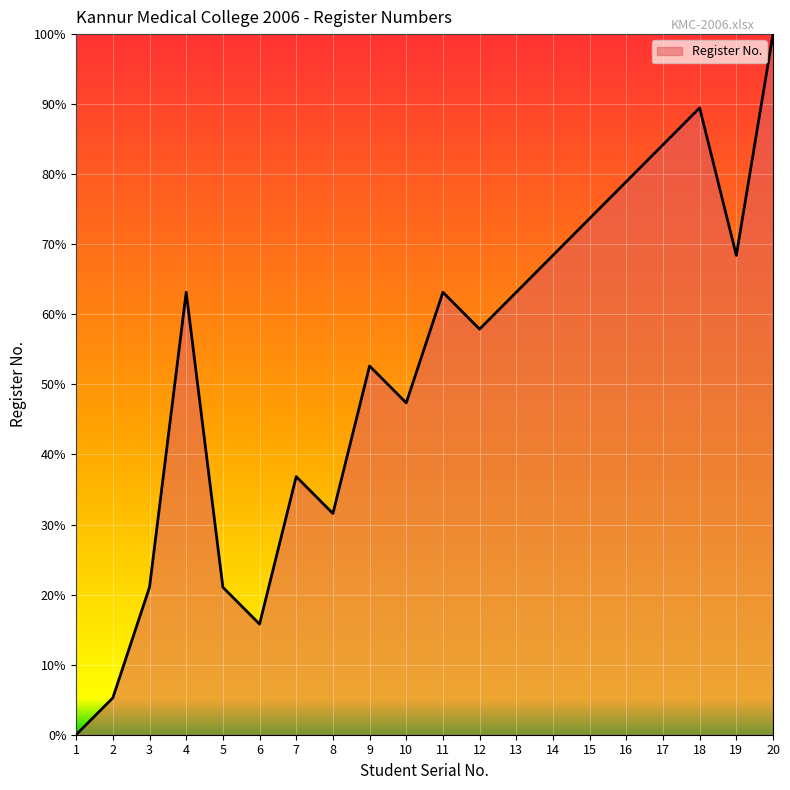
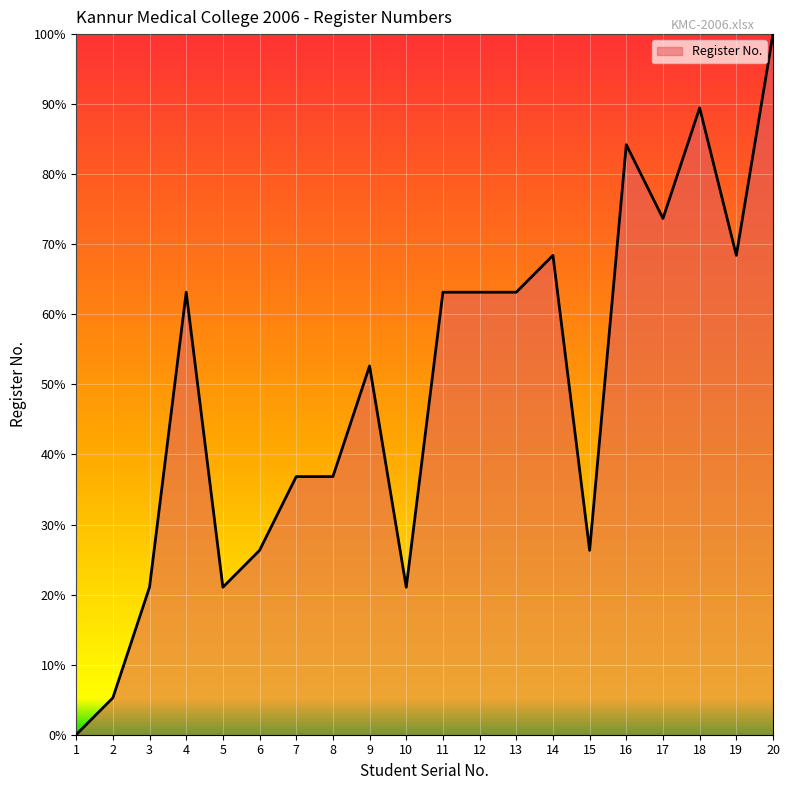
  {
    "1": "0%",
    "2": "5%",
    "3": "21%",
    "4": "63%",
    "5": "21%",
-   "6": "16%",
+   "6": "26%",
    "7": "37%",
-   "8": "32%",
+   "8": "37%",
    "9": "53%",
-   "10": "47%",
+   "10": "21%",
    "11": "63%",
-   "12": "58%",
+   "12": "63%",
    "13": "63%",
    "14": "68%",
-   "15": "74%",
-   "16": "79%",
-   "17": "84%",
+   "15": "26%",
+   "16": "84%",
+   "17": "74%",
    "18": "89%",
    "19": "68%",
    "20": "100%"
  }
